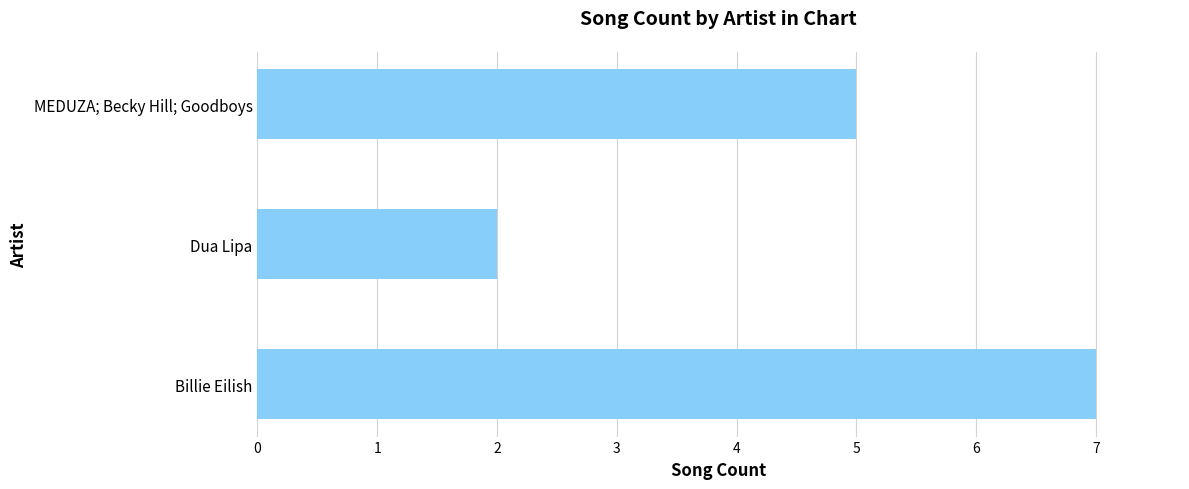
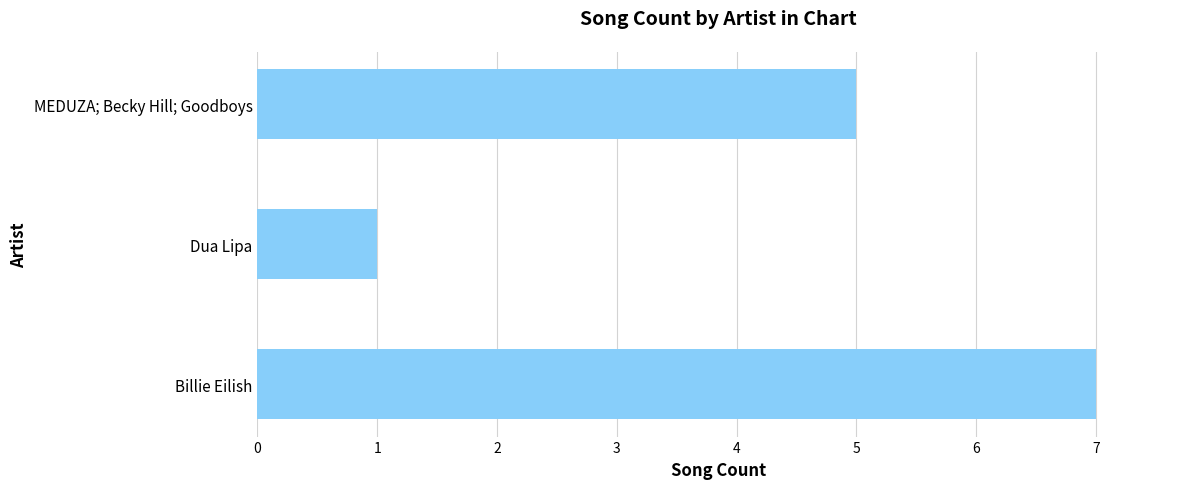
  {
    "MEDUZA; Becky Hill; Goodboys": 5,
-   "Dua Lipa": 2,
+   "Dua Lipa": 1,
    "Billie Eilish": 7
  }
